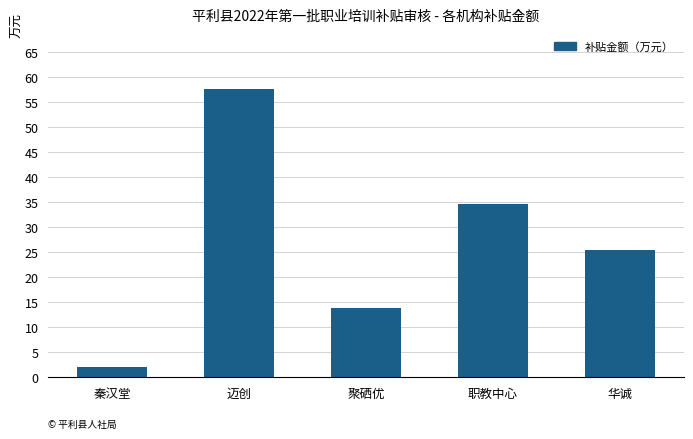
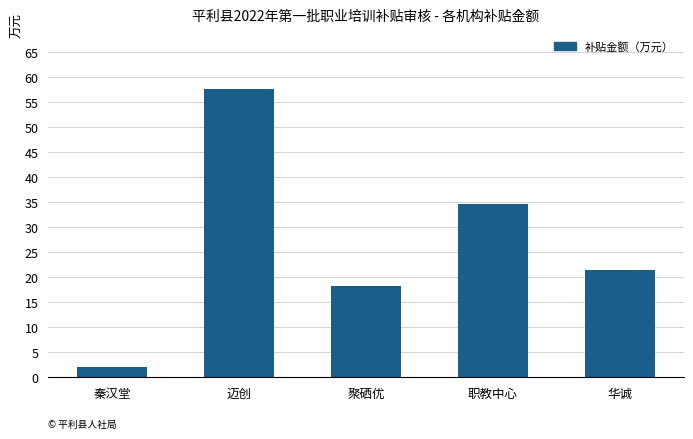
  {
    "秦汉堂": 2,
    "迈创": 58,
-   "聚硒优": 14,
+   "聚硒优": 18,
    "职教中心": 35,
-   "华诚": 25
+   "华诚": 22
  }
